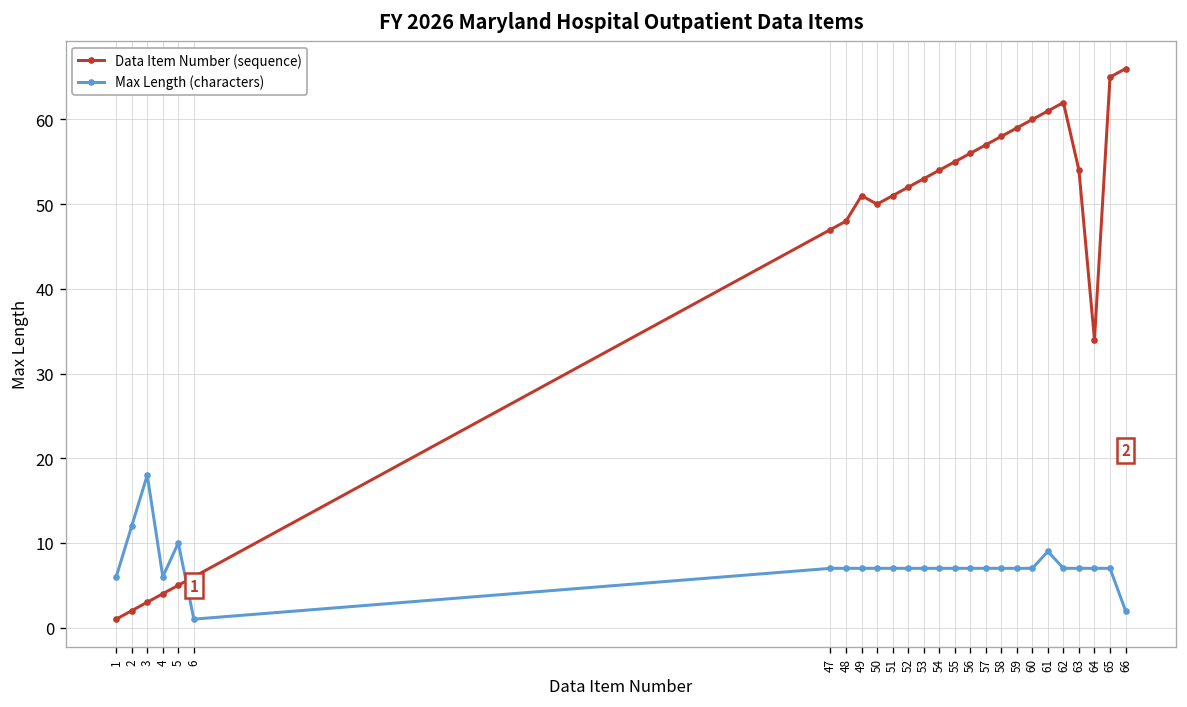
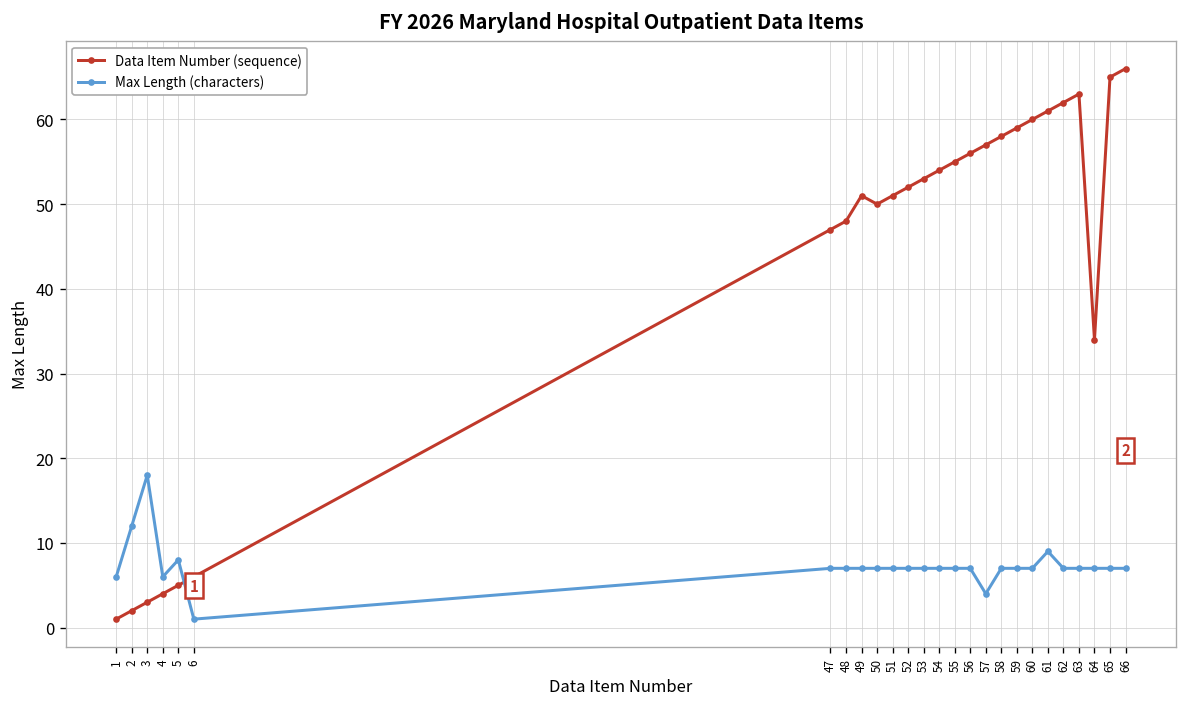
  {
    "Data Item Number (sequence)": {
      "1": 1,
      "2": 2,
      "3": 3,
      "4": 4,
      "5": 5,
      "47": 47,
      "48": 48,
      "49": 51,
      "50": 50,
      "51": 51,
      "52": 52,
      "53": 53,
      "54": 54,
      "55": 55,
      "56": 56,
      "57": 57,
      "58": 58,
      "59": 59,
      "60": 60,
      "61": 61,
      "62": 62,
-     "63": 54,
+     "63": 63,
      "64": 34,
      "65": 65,
      "66": 66
    },
    "Max Length (characters)": {
      "1": 6,
      "2": 12,
      "3": 18,
      "4": 6,
-     "5": 10,
+     "5": 8,
      "47": 7,
      "48": 7,
      "49": 7,
      "50": 7,
      "51": 7,
      "52": 7,
      "53": 7,
      "54": 7,
      "55": 7,
      "56": 7,
-     "57": 7,
+     "57": 4,
      "58": 7,
      "59": 7,
      "60": 7,
      "61": 9,
      "62": 7,
      "63": 7,
      "64": 7,
      "65": 7,
-     "66": 2
+     "66": 7
    }
  }
